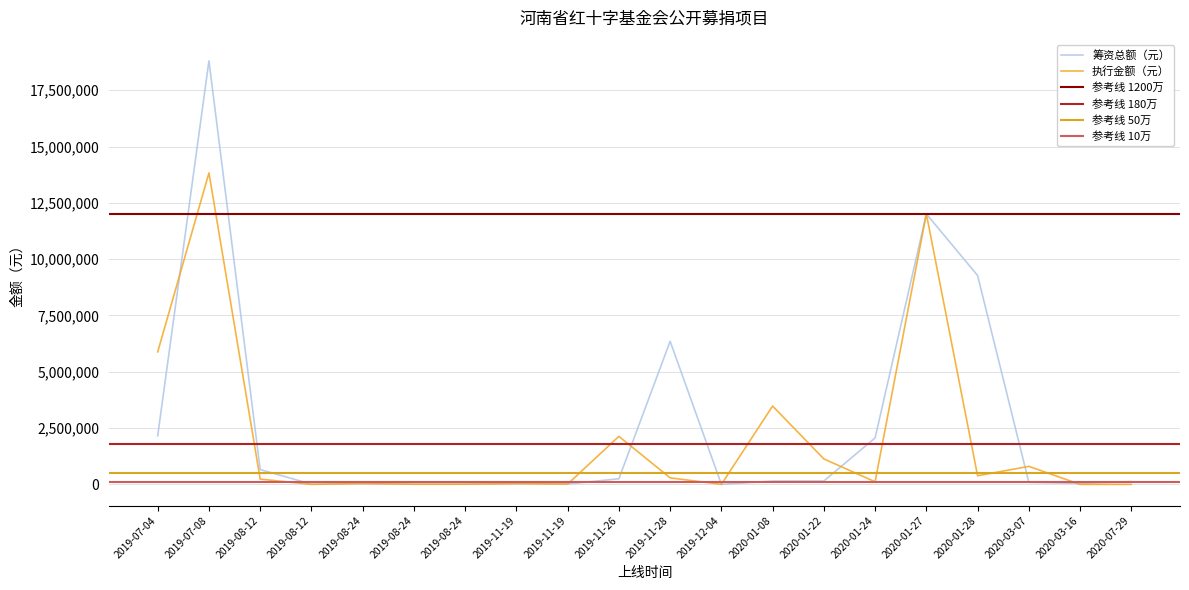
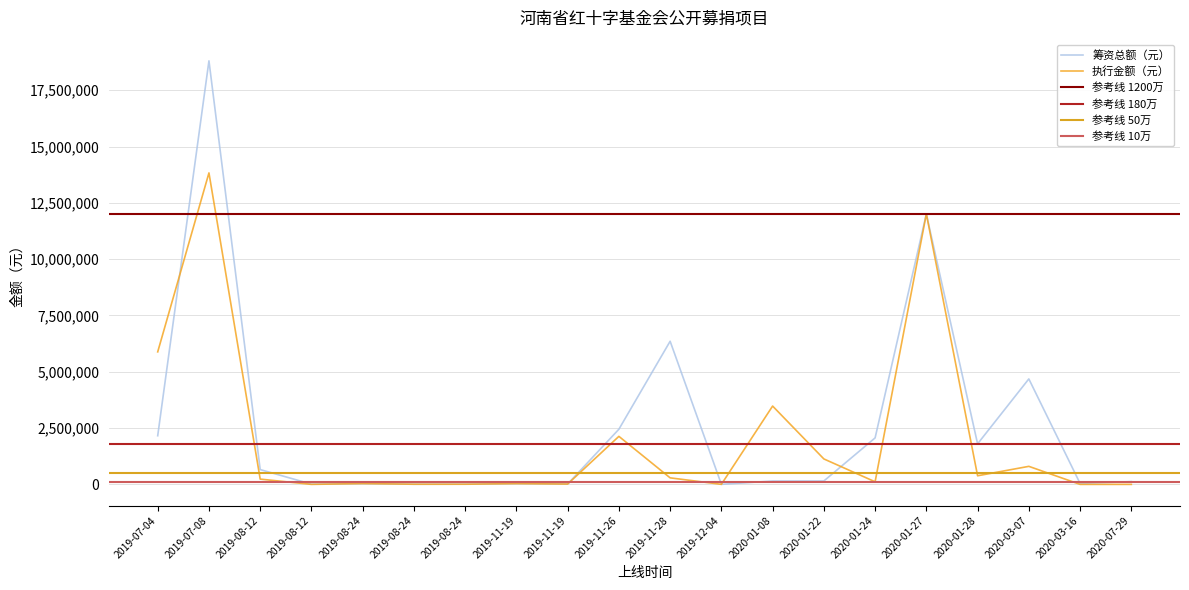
  {
    "筹资总额（元）": {
      "2019-07-04": "2,200,000",
      "2019-07-08": "18,800,000",
-     "2019-11-26": "200,000",
+     "2019-11-26": "2,400,000",
      "2019-11-28": "6,400,000",
      "2020-01-08": "100,000",
      "2020-01-22": "200,000",
      "2020-01-24": "2,100,000",
-     "2020-01-28": "9,300,000",
-     "2020-03-07": "100,000",
+     "2020-01-28": "1,800,000",
+     "2020-03-07": "4,700,000",
      "2020-07-29": "100,000"
    },
    "执行金额（元）": {
      "2019-07-04": "5,900,000",
      "2019-07-08": "13,800,000",
      "2019-11-26": "2,100,000",
      "2019-11-28": "300,000",
      "2020-01-08": "3,500,000",
      "2020-01-22": "1,100,000",
      "2020-01-24": "100,000",
      "2020-01-28": "400,000",
      "2020-03-07": "800,000",
      "2020-07-29": "0"
    }
  }
